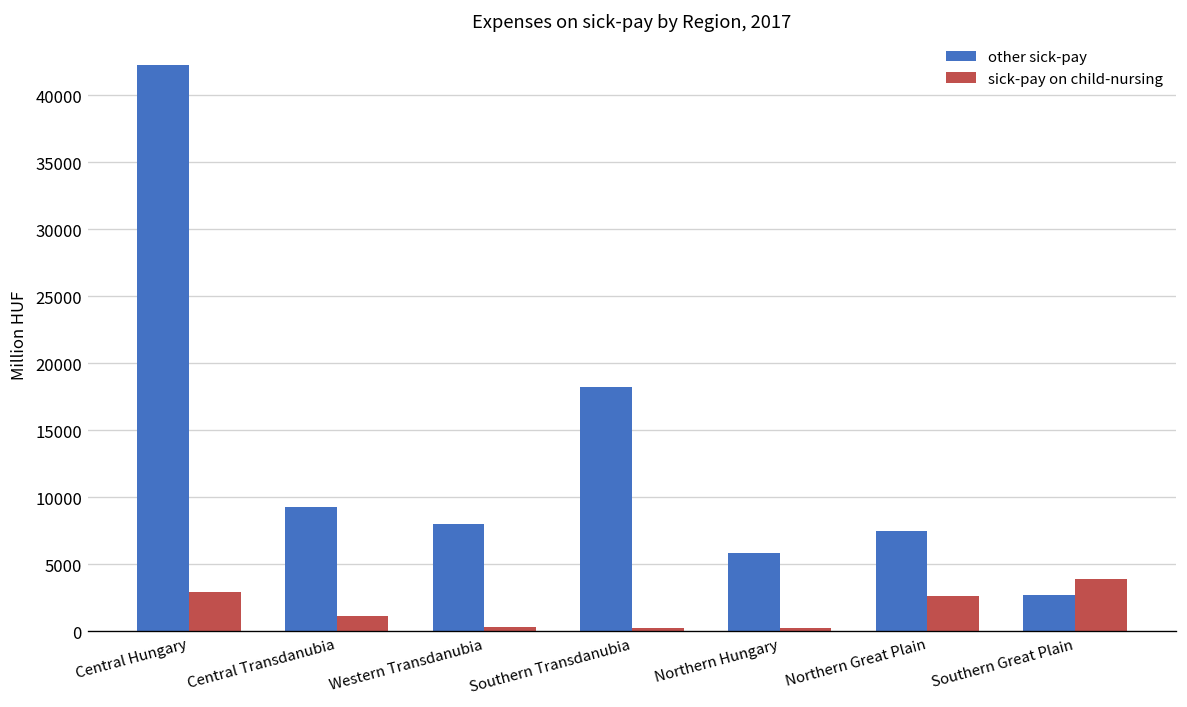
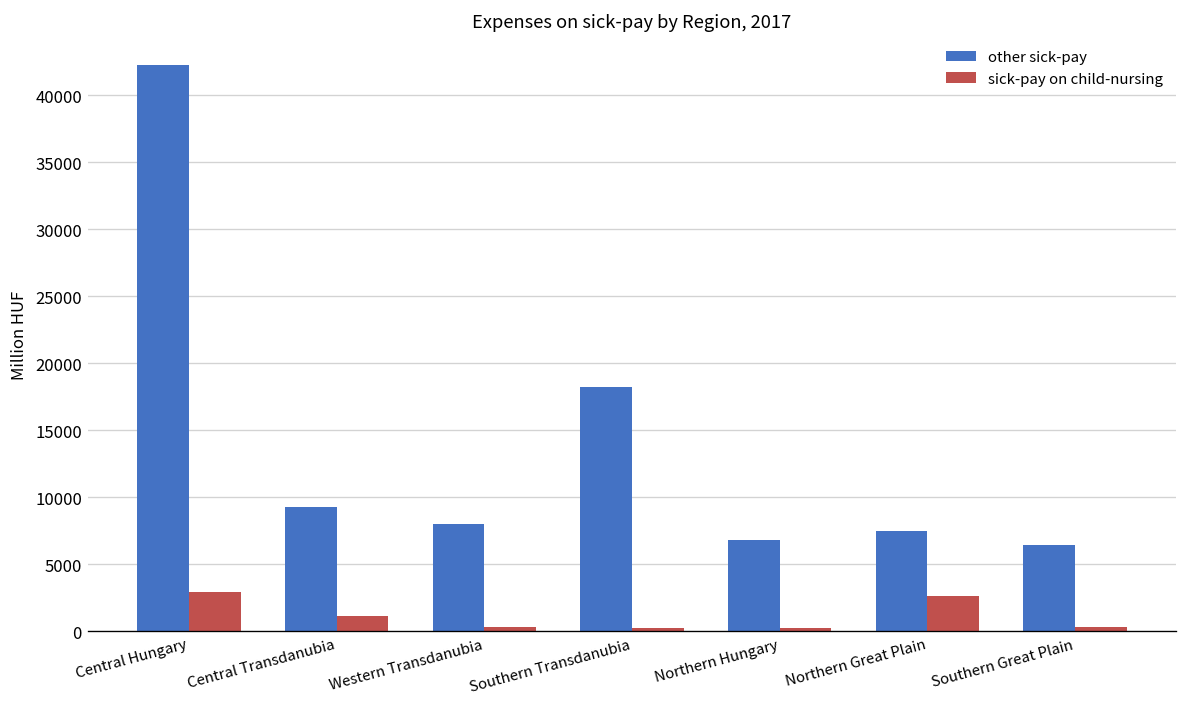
  {
    "other sick-pay": {
      "Central Hungary": 42300,
      "Central Transdanubia": 9300,
      "Western Transdanubia": 8000,
      "Southern Transdanubia": 18200,
-     "Northern Hungary": 5800,
+     "Northern Hungary": 6800,
      "Northern Great Plain": 7500,
-     "Southern Great Plain": 2700
+     "Southern Great Plain": 6500
    },
    "sick-pay on child-nursing": {
      "Central Hungary": 2900,
      "Central Transdanubia": 1200,
      "Western Transdanubia": 300,
      "Northern Hungary": 200,
      "Northern Great Plain": 2600,
-     "Southern Great Plain": 3900
+     "Southern Great Plain": 300
    }
  }
